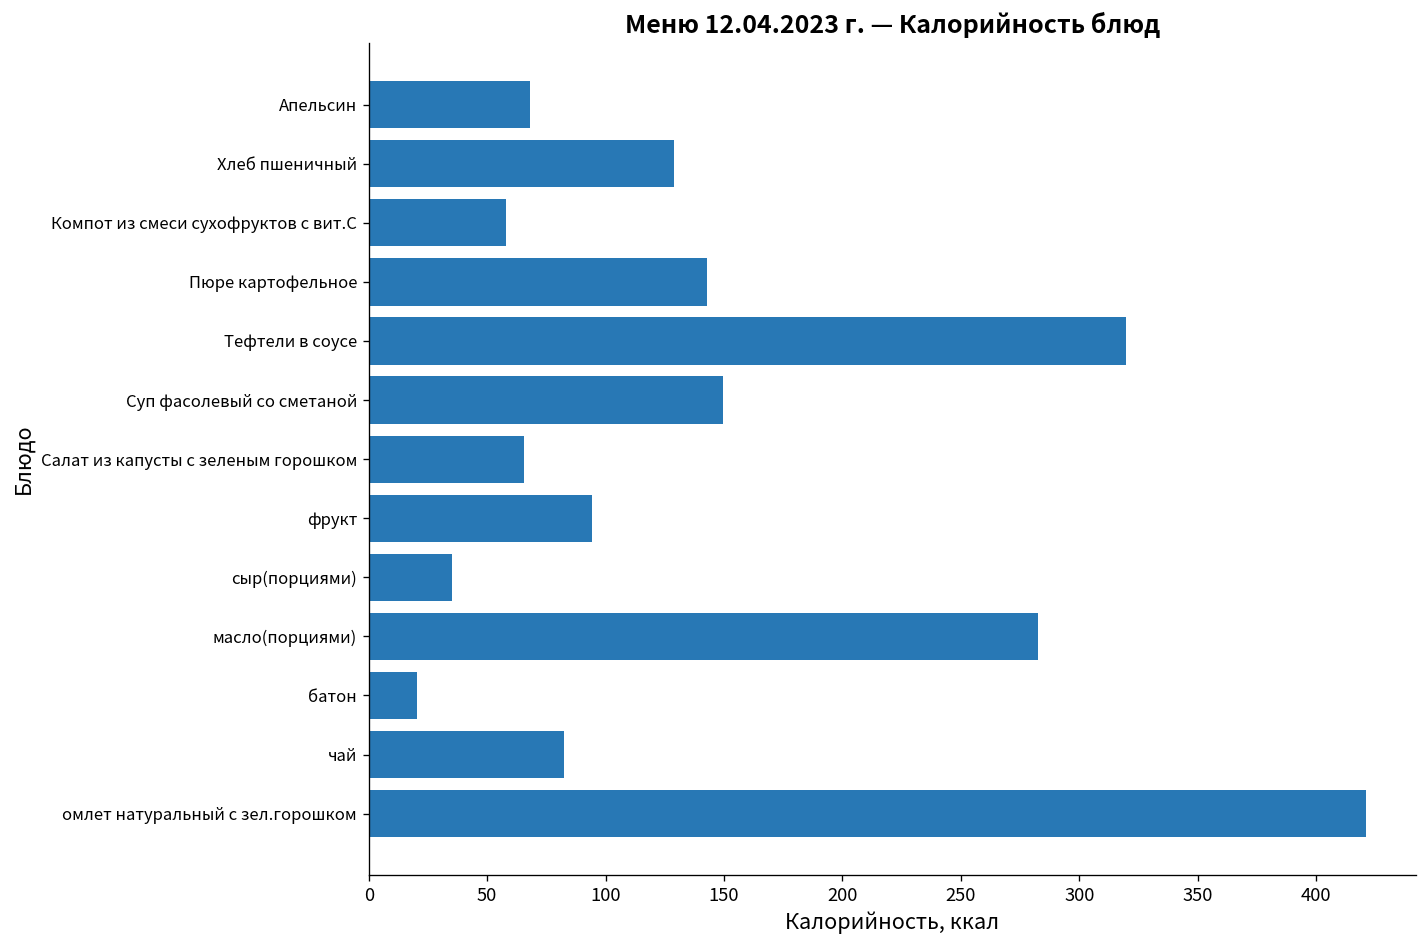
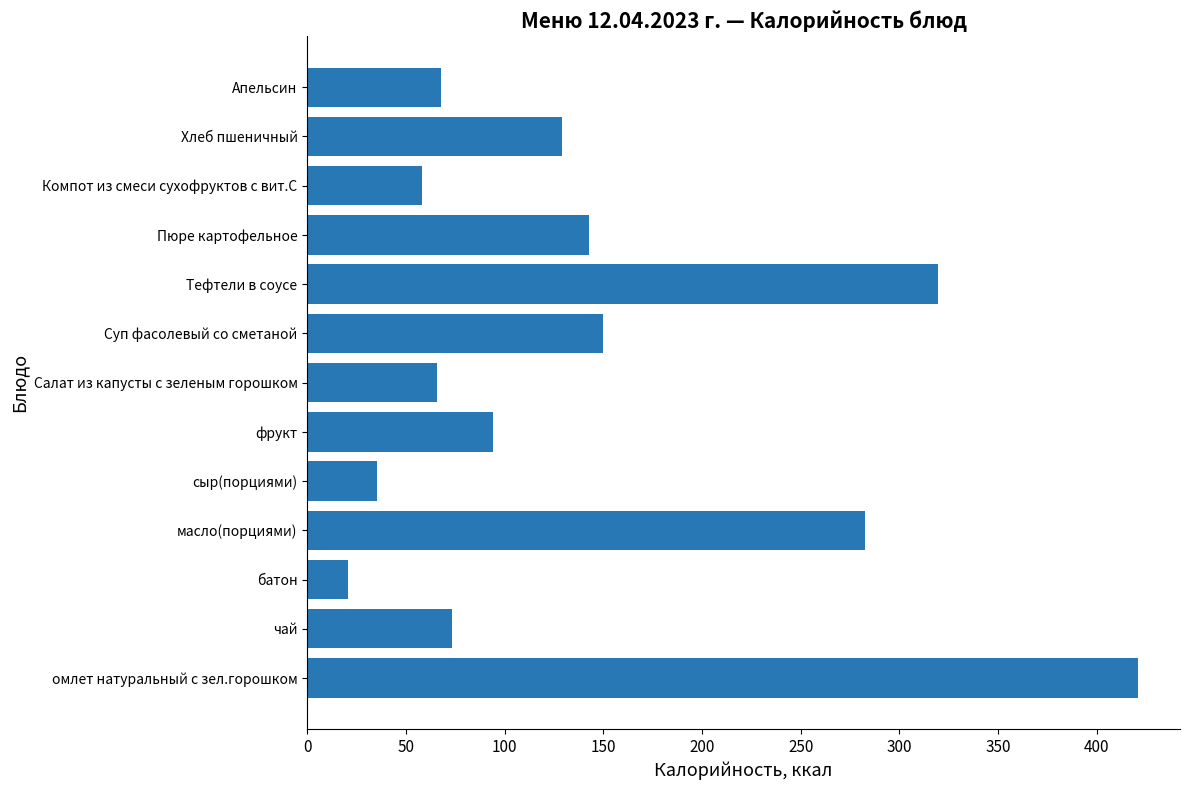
  {
    "Апельсин": 68,
    "Хлеб пшеничный": 129,
    "Компот из смеси сухофруктов с вит.С": 58,
    "Пюре картофельное": 143,
    "Тефтели в соусе": 320,
    "Суп фасолевый со сметаной": 150,
    "Салат из капусты с зеленым горошком": 66,
    "фрукт": 94,
    "сыр(порциями)": 35,
    "масло(порциями)": 282,
    "батон": 20,
-   "чай": 82,
+   "чай": 74,
    "омлет натуральный с зел.горошком": 421
  }
